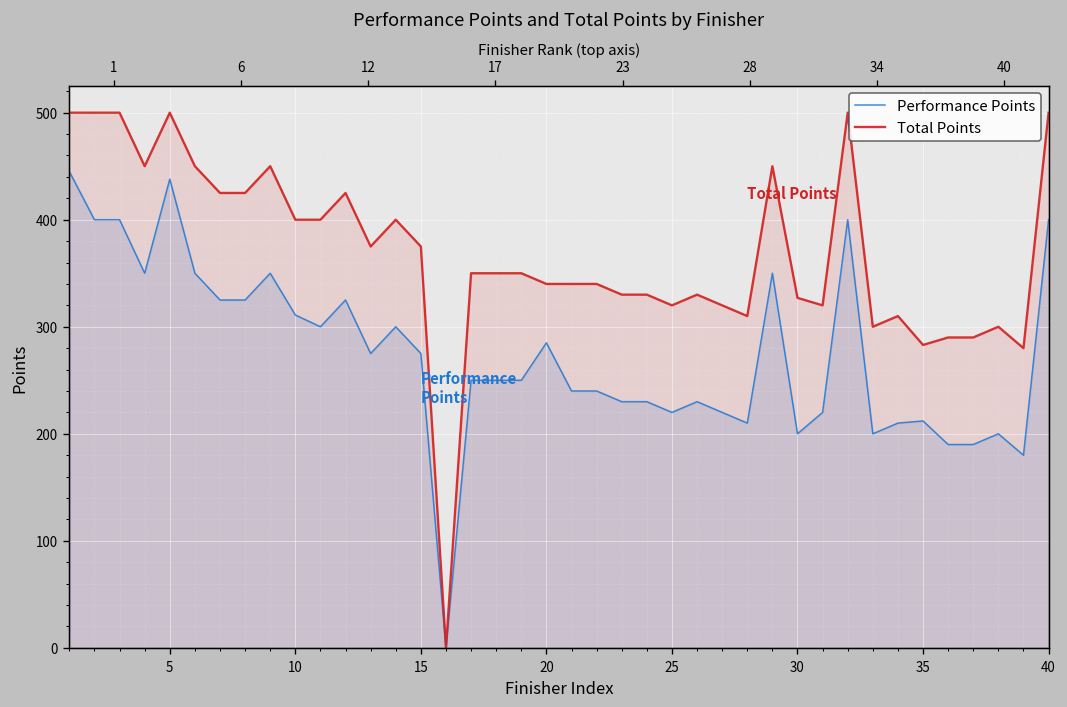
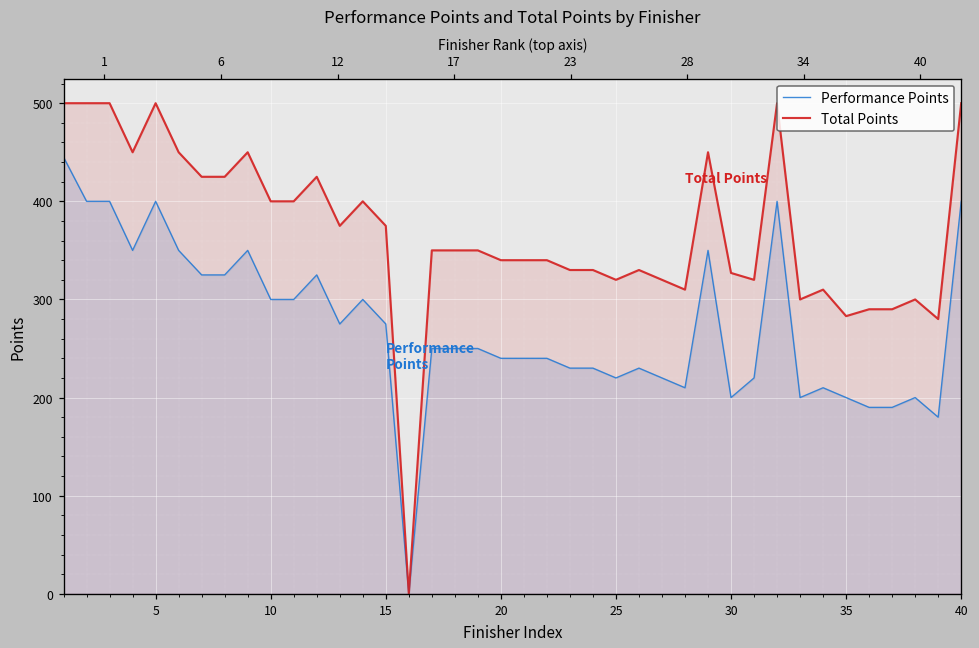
  {
    "Performance Points": {
      "1": 450,
-     "5": 440,
-     "10": 310,
+     "5": 400,
+     "10": 300,
      "15": 280,
-     "20": 290,
+     "20": 240,
      "25": 220,
      "30": 200,
-     "35": 210,
+     "35": 200,
      "40": 400
    },
    "Total Points": {
      "1": 500,
      "5": 500,
      "10": 400,
      "15": 380,
      "20": 340,
      "25": 320,
      "30": 330,
      "35": 280,
      "40": 500
    }
  }
